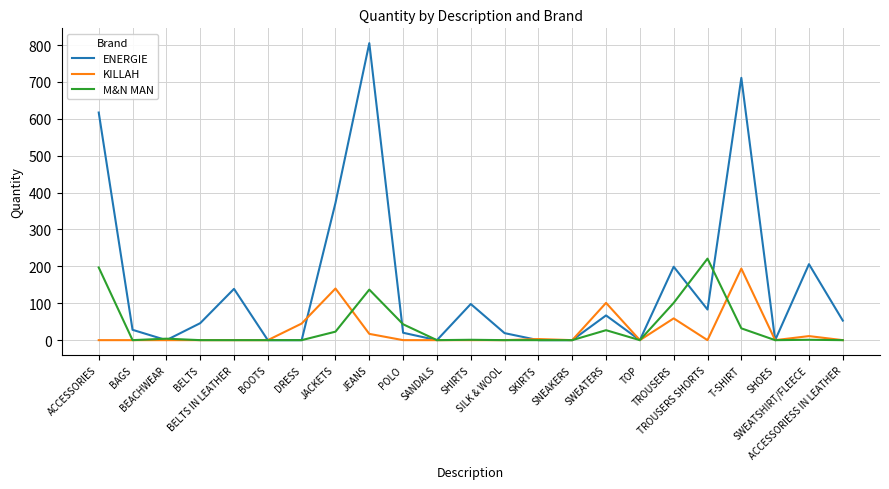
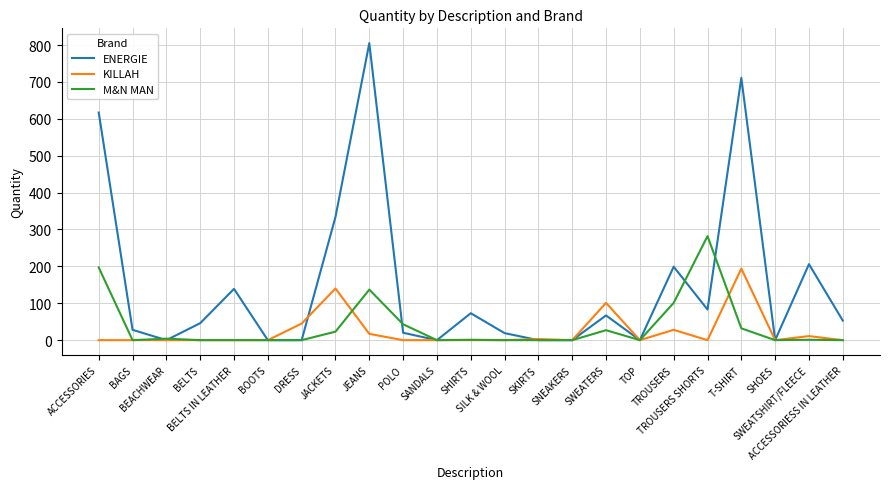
  {
    "ENERGIE": {
      "ACCESSORIES": 620,
      "BAGS": 30,
      "BELTS": 50,
      "BELTS IN LEATHER": 140,
-     "JACKETS": 370,
+     "JACKETS": 330,
      "JEANS": 810,
      "POLO": 20,
-     "SHIRTS": 100,
+     "SHIRTS": 70,
      "SILK & WOOL": 20,
      "SWEATERS": 70,
      "TROUSERS": 200,
      "TROUSERS SHORTS": 80,
      "T-SHIRT": 710,
      "SWEATSHIRT/FLEECE": 210,
      "ACCESSORIESS IN LEATHER": 50
    },
    "KILLAH": {
      "ACCESSORIES": 0,
      "DRESS": 50,
      "JACKETS": 140,
      "JEANS": 20,
      "POLO": 0,
      "SWEATERS": 100,
-     "TROUSERS": 60,
+     "TROUSERS": 30,
      "TROUSERS SHORTS": 0,
      "T-SHIRT": 190,
      "SWEATSHIRT/FLEECE": 10
    },
    "M&N MAN": {
      "ACCESSORIES": 200,
      "JACKETS": 20,
      "JEANS": 140,
      "POLO": 40,
      "SWEATERS": 30,
      "TROUSERS": 100,
-     "TROUSERS SHORTS": 220,
+     "TROUSERS SHORTS": 280,
      "T-SHIRT": 30,
      "SWEATSHIRT/FLEECE": 0
    }
  }
